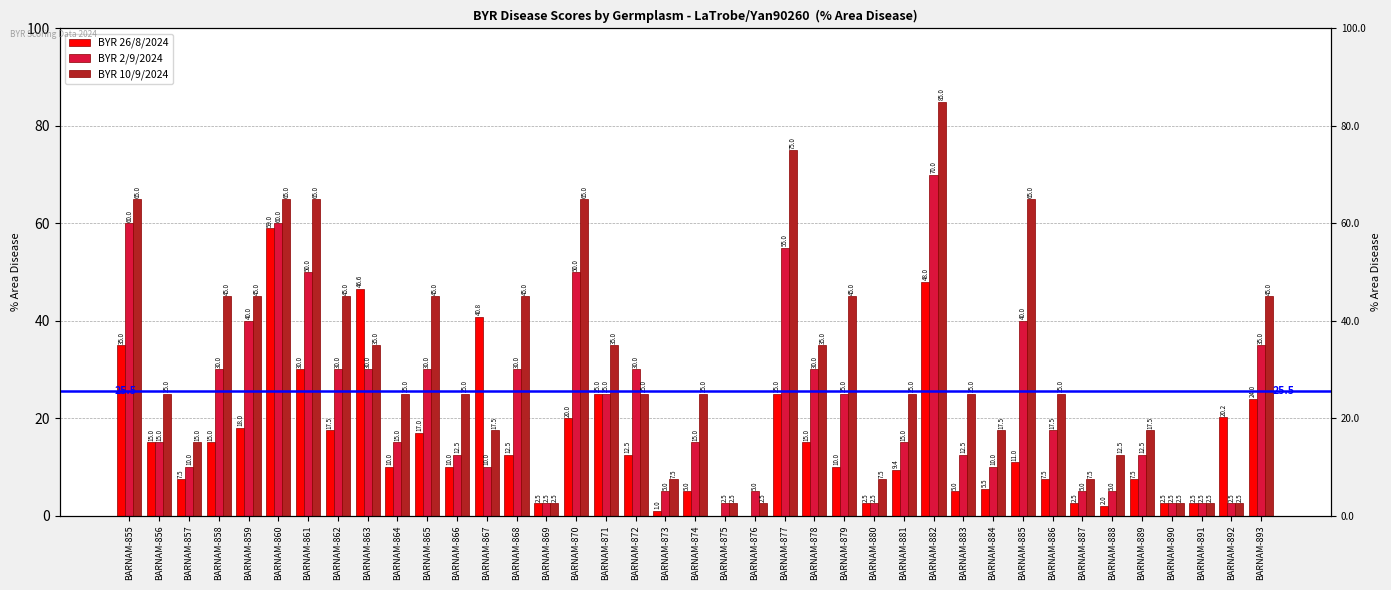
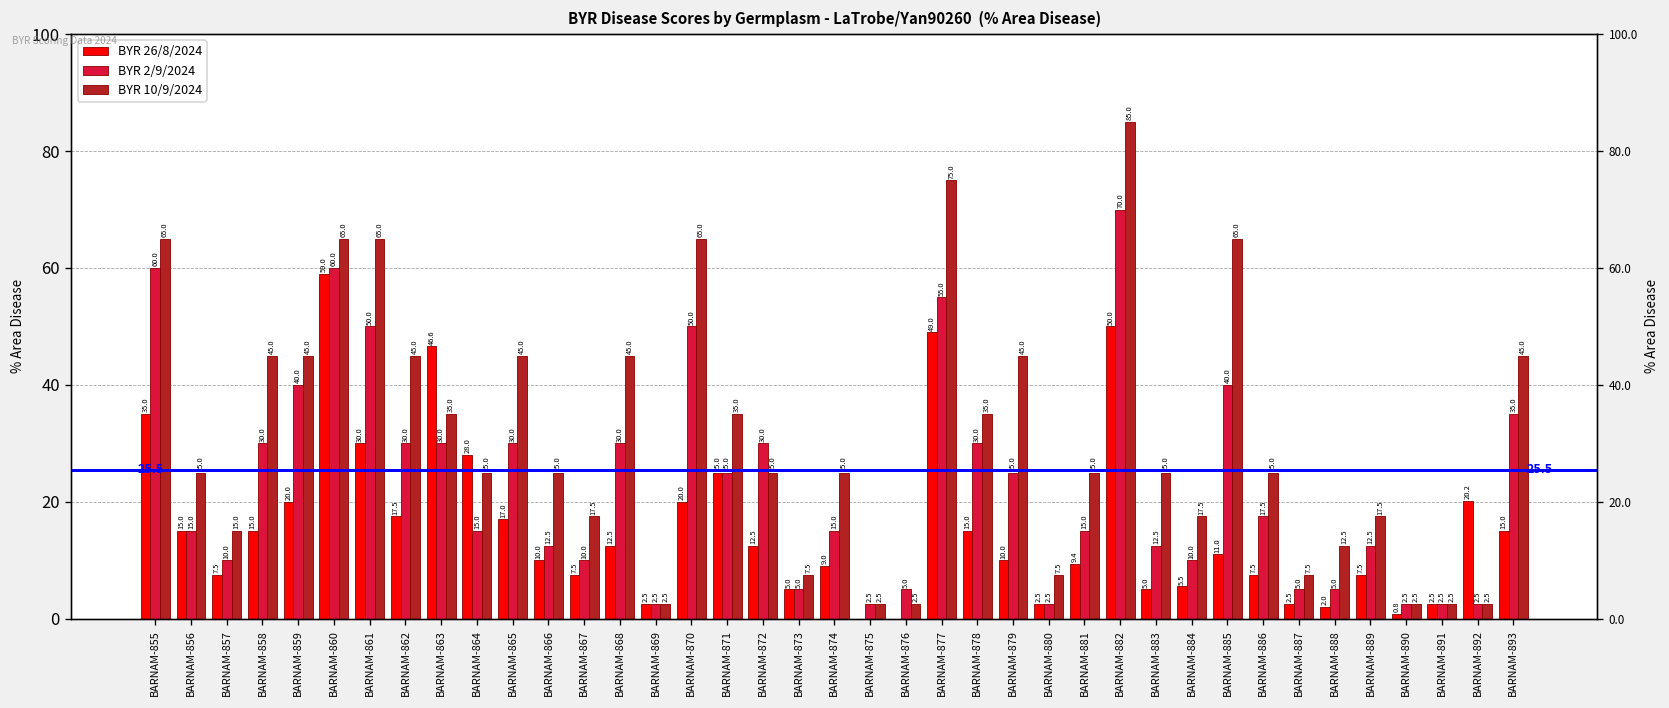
  {
    "BYR 26/8/2024": {
      "BARNAM-855": 35.0,
      "BARNAM-856": 15.0,
      "BARNAM-857": 7.5,
      "BARNAM-858": 15.0,
-     "BARNAM-859": 18.0,
+     "BARNAM-859": 20.0,
      "BARNAM-860": 59.0,
      "BARNAM-861": 30.0,
      "BARNAM-862": 17.5,
      "BARNAM-863": 46.6,
-     "BARNAM-864": 10.0,
+     "BARNAM-864": 28.0,
      "BARNAM-865": 17.0,
      "BARNAM-866": 10.0,
-     "BARNAM-867": 40.8,
+     "BARNAM-867": 7.5,
      "BARNAM-868": 12.5,
      "BARNAM-869": 2.5,
      "BARNAM-870": 20.0,
      "BARNAM-871": 25.0,
      "BARNAM-872": 12.5,
-     "BARNAM-873": 1.0,
-     "BARNAM-874": 5.0,
-     "BARNAM-877": 25.0,
+     "BARNAM-873": 5.0,
+     "BARNAM-874": 9.0,
+     "BARNAM-877": 49.0,
      "BARNAM-878": 15.0,
      "BARNAM-879": 10.0,
      "BARNAM-880": 2.5,
      "BARNAM-881": 9.4,
-     "BARNAM-882": 48.0,
+     "BARNAM-882": 50.0,
      "BARNAM-883": 5.0,
      "BARNAM-884": 5.5,
      "BARNAM-885": 11.0,
      "BARNAM-886": 7.5,
      "BARNAM-887": 2.5,
      "BARNAM-888": 2.0,
      "BARNAM-889": 7.5,
-     "BARNAM-890": 2.5,
+     "BARNAM-890": 0.8,
      "BARNAM-891": 2.5,
      "BARNAM-892": 20.2,
-     "BARNAM-893": 24.0
+     "BARNAM-893": 15.0
    }
  }
